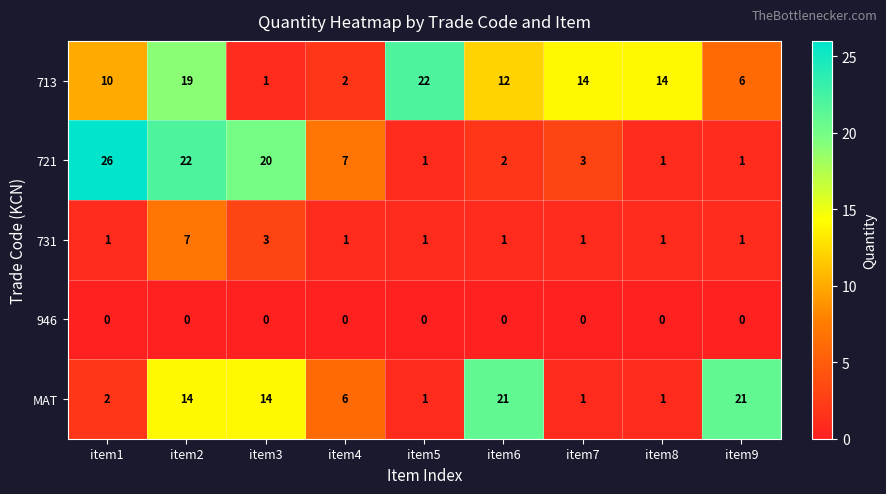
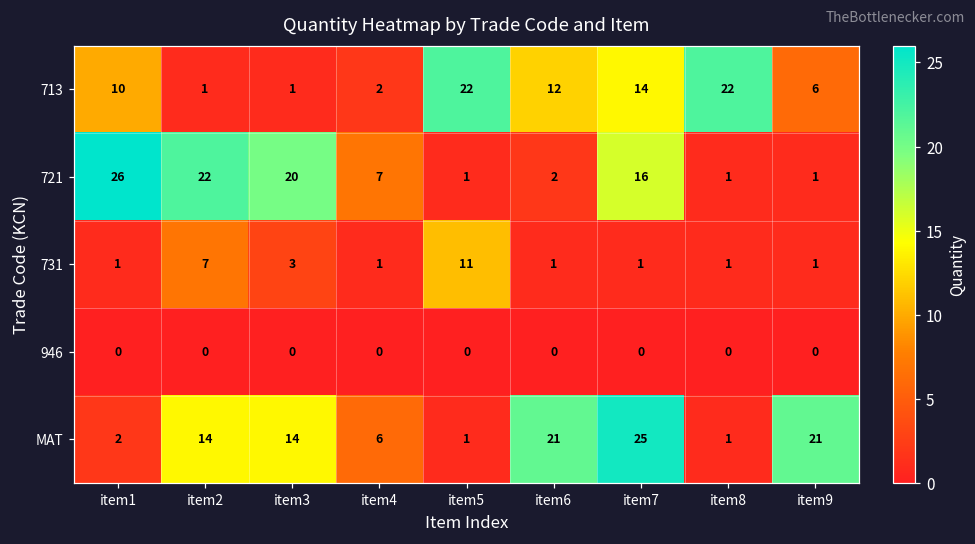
  {
    "713": {
      "item1": 10,
-     "item2": 19,
+     "item2": 1,
      "item3": 1,
      "item4": 2,
      "item5": 22,
      "item6": 12,
      "item7": 14,
-     "item8": 14,
+     "item8": 22,
      "item9": 6
    },
    "721": {
      "item1": 26,
      "item2": 22,
      "item3": 20,
      "item4": 7,
      "item5": 1,
      "item6": 2,
-     "item7": 3,
+     "item7": 16,
      "item8": 1,
      "item9": 1
    },
    "731": {
      "item1": 1,
      "item2": 7,
      "item3": 3,
      "item4": 1,
-     "item5": 1,
+     "item5": 11,
      "item6": 1,
      "item7": 1,
      "item8": 1,
      "item9": 1
    },
    "946": {
      "item1": 0,
      "item2": 0,
      "item3": 0,
      "item4": 0,
      "item5": 0,
      "item6": 0,
      "item7": 0,
      "item8": 0,
      "item9": 0
    },
    "MAT": {
      "item1": 2,
      "item2": 14,
      "item3": 14,
      "item4": 6,
      "item5": 1,
      "item6": 21,
-     "item7": 1,
+     "item7": 25,
      "item8": 1,
      "item9": 21
    }
  }
